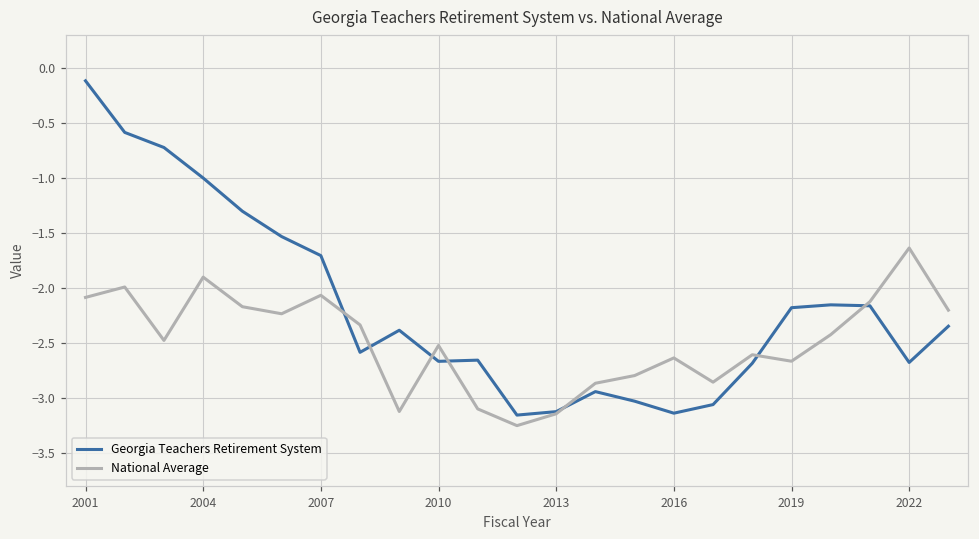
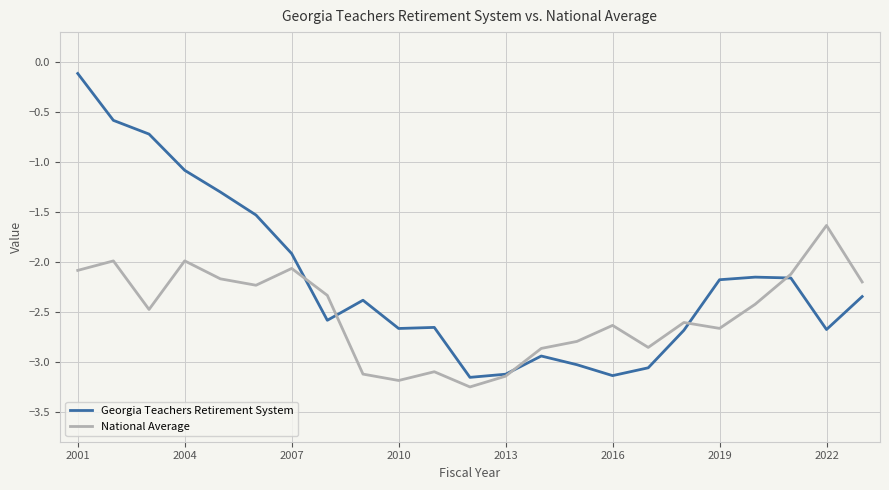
  {
    "Georgia Teachers Retirement System": {
      "2001": -0.1,
-     "2004": -1.0,
-     "2007": -1.7,
+     "2004": -1.1,
+     "2007": -1.9,
      "2010": -2.7,
      "2016": -3.1,
      "2019": -2.2,
      "2022": -2.7
    },
    "National Average": {
      "2001": -2.1,
-     "2004": -1.9,
+     "2004": -2.0,
      "2007": -2.1,
-     "2010": -2.5,
+     "2010": -3.2,
      "2016": -2.6,
      "2019": -2.7,
      "2022": -1.6
    }
  }
